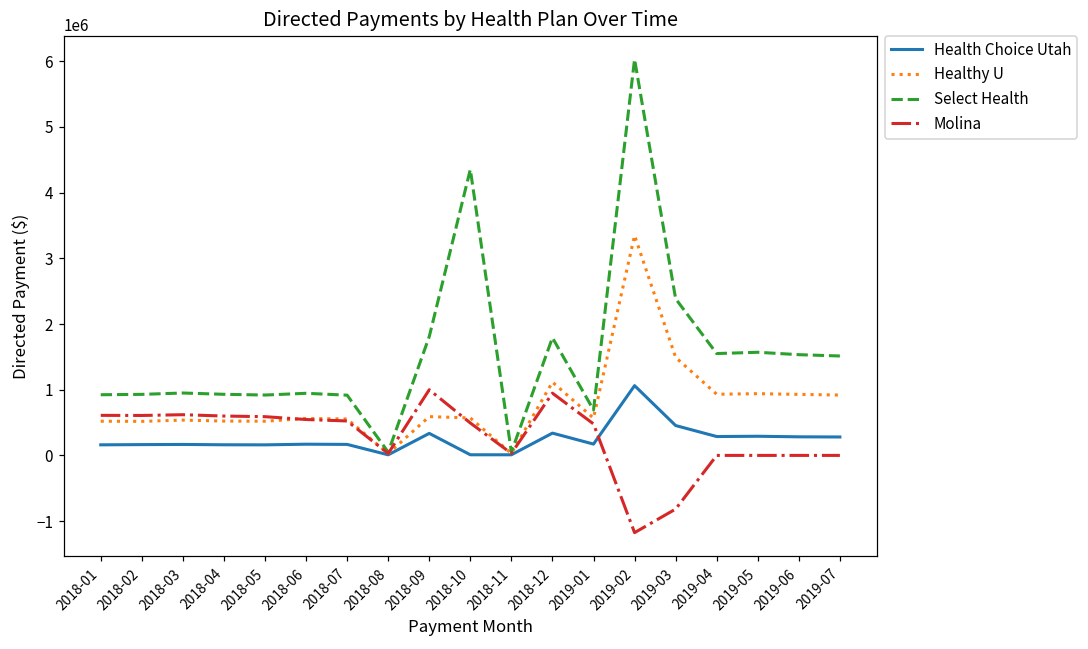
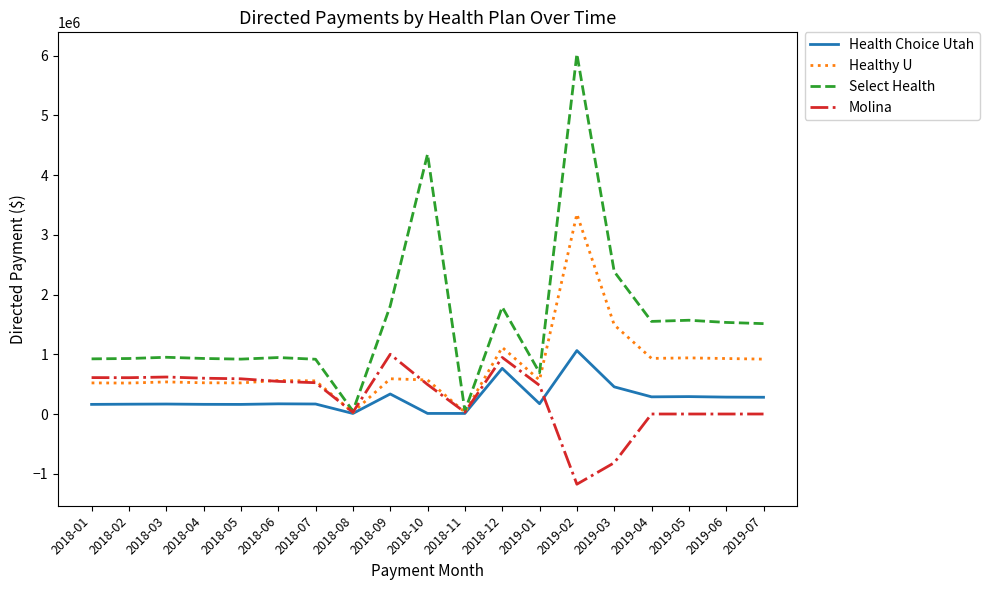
  {
    "Health Choice Utah": {
      "2018-01": 200000,
      "2018-02": 200000,
      "2018-03": 200000,
      "2018-04": 200000,
      "2018-05": 200000,
      "2018-06": 200000,
      "2018-07": 200000,
      "2018-09": 300000,
      "2018-10": 0,
-     "2018-12": 300000,
+     "2018-12": 800000,
      "2019-01": 200000,
      "2019-02": 1100000,
      "2019-03": 500000,
      "2019-04": 300000,
      "2019-05": 300000,
      "2019-06": 300000,
      "2019-07": 300000
    },
    "Healthy U": {
      "2018-01": 500000,
      "2018-02": 500000,
      "2018-03": 500000,
      "2018-04": 500000,
      "2018-05": 500000,
      "2018-09": 600000,
      "2018-10": 600000,
      "2018-12": 1100000,
      "2019-01": 600000,
      "2019-02": 3300000,
      "2019-03": 1500000,
      "2019-04": 900000,
      "2019-05": 900000,
      "2019-06": 900000,
      "2019-07": 900000
    },
    "Select Health": {
      "2018-01": 900000,
      "2018-02": 900000,
      "2018-03": 900000,
      "2018-04": 900000,
      "2018-05": 900000,
      "2018-06": 900000,
      "2018-07": 900000,
      "2018-09": 1800000,
      "2018-10": 4400000,
      "2018-12": 1800000,
      "2019-01": 700000,
      "2019-02": 6000000,
      "2019-03": 2400000,
      "2019-04": 1600000,
      "2019-05": 1600000,
      "2019-06": 1500000,
      "2019-07": 1500000
    },
    "Molina": {
      "2018-01": 600000,
      "2018-02": 600000,
      "2018-03": 600000,
      "2018-04": 600000,
      "2018-05": 600000,
      "2018-09": 1000000,
      "2018-10": 500000,
      "2018-12": 900000,
      "2019-01": 500000,
      "2019-02": -1200000,
      "2019-03": -800000,
      "2019-04": 0,
      "2019-05": 0,
      "2019-06": 0,
      "2019-07": 0
    }
  }
